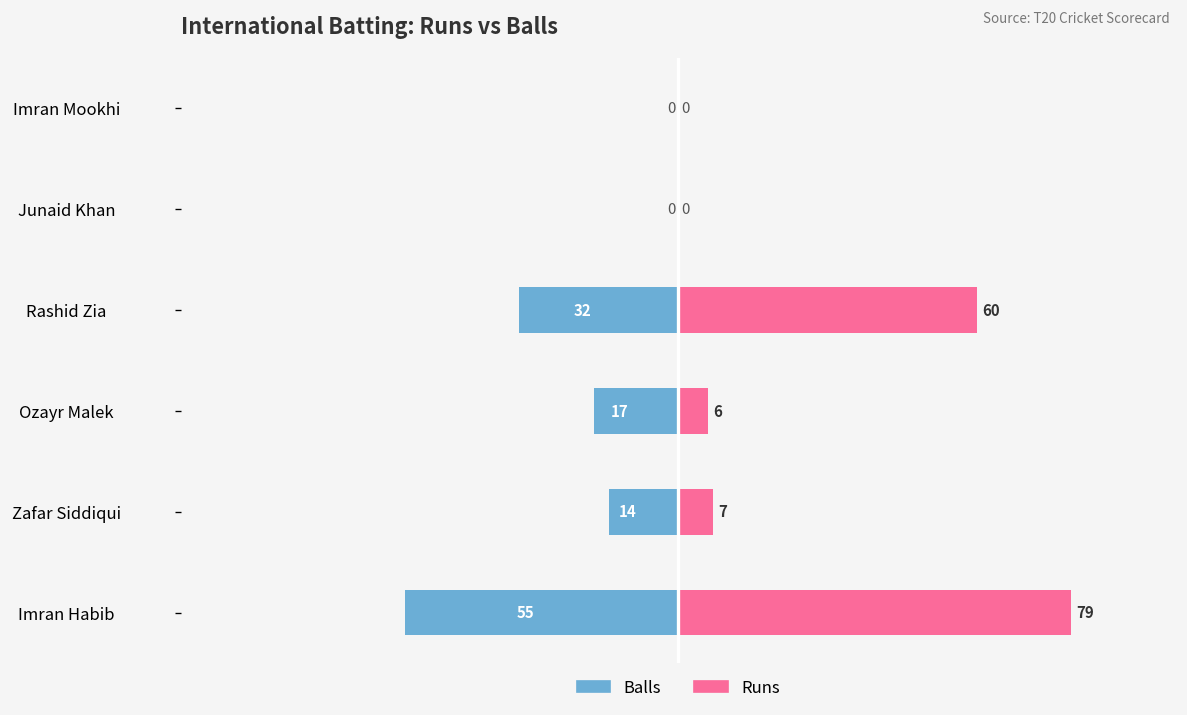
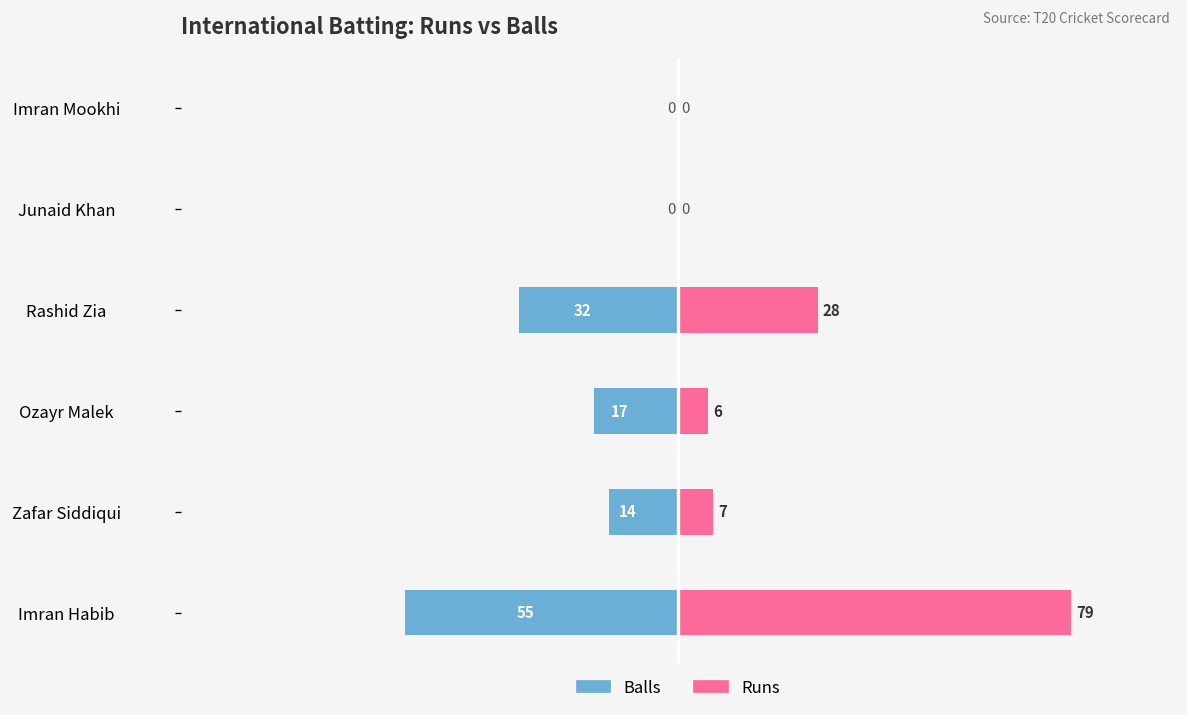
  {
    "Balls": {
      "Imran Mookhi": 0,
      "Junaid Khan": 0
    },
    "Runs": {
      "Imran Mookhi": 0,
      "Junaid Khan": 0,
-     "Rashid Zia": 60,
+     "Rashid Zia": 28,
      "Ozayr Malek": 6,
      "Zafar Siddiqui": 7,
      "Imran Habib": 79
    }
  }
